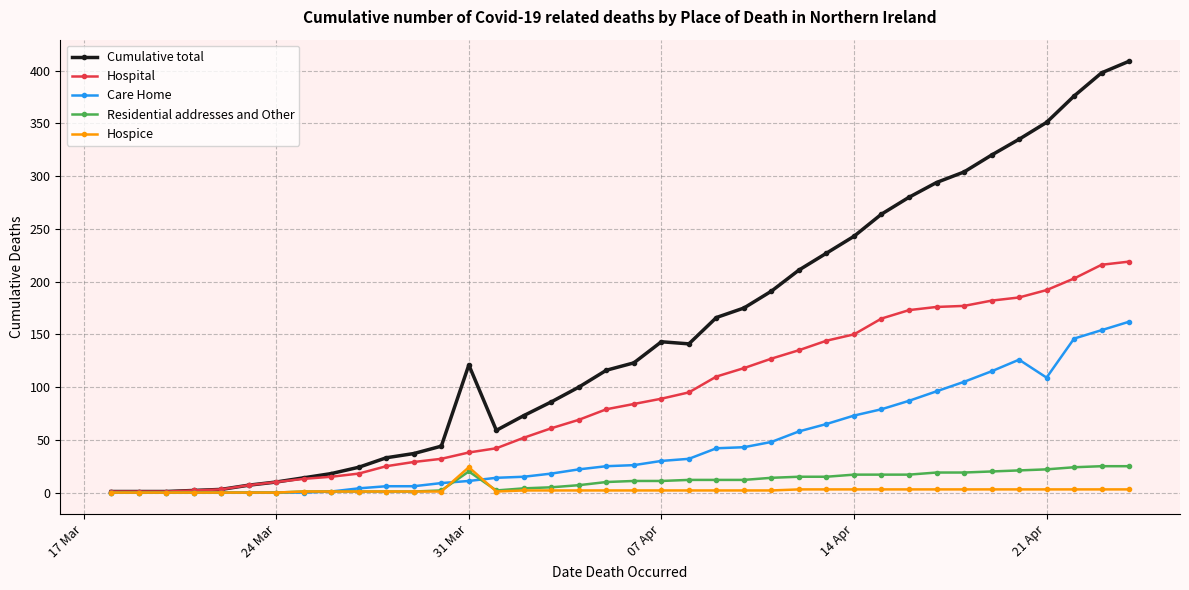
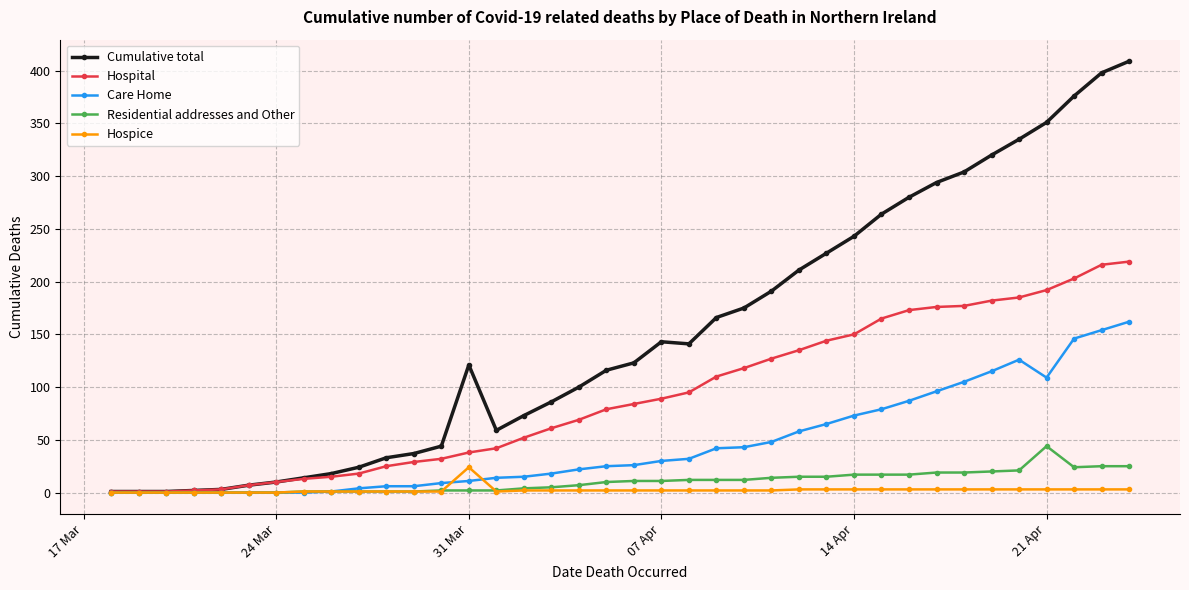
  {
    "Cumulative total": {
      "31 Mar": 121,
      "07 Apr": 143,
      "14 Apr": 243,
      "21 Apr": 351
    },
    "Hospital": {
      "31 Mar": 38,
      "07 Apr": 89,
      "14 Apr": 150,
      "21 Apr": 192
    },
    "Care Home": {
      "31 Mar": 11,
      "07 Apr": 30,
      "14 Apr": 73,
      "21 Apr": 109
    },
    "Residential addresses and Other": {
-     "31 Mar": 20,
+     "31 Mar": 2,
      "07 Apr": 11,
      "14 Apr": 17,
-     "21 Apr": 22
+     "21 Apr": 44
    },
    "Hospice": {
      "31 Mar": 24,
      "07 Apr": 2,
      "14 Apr": 3,
      "21 Apr": 3
    }
  }
